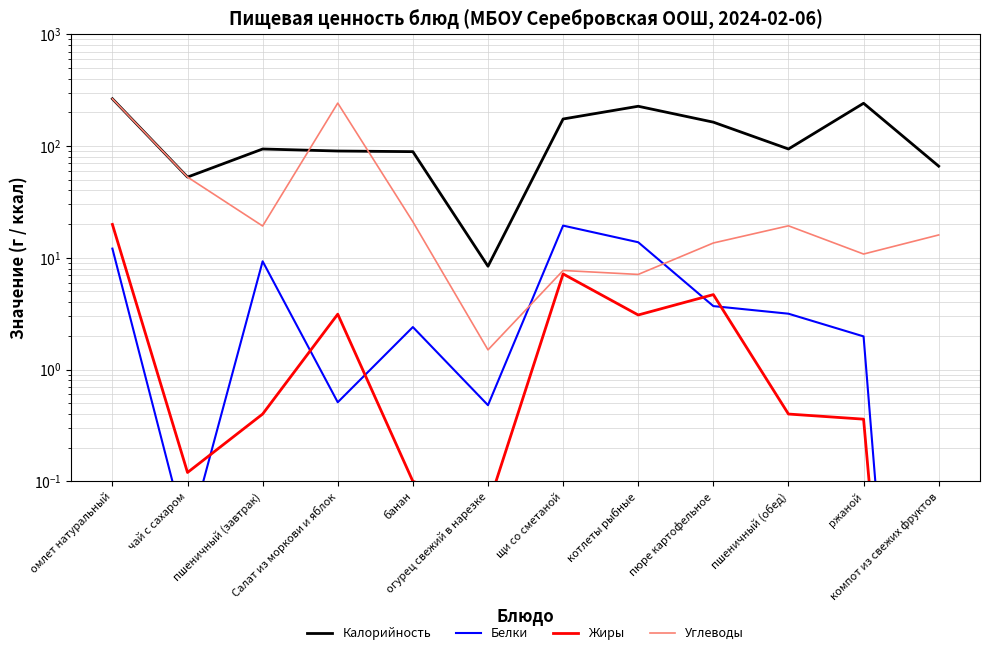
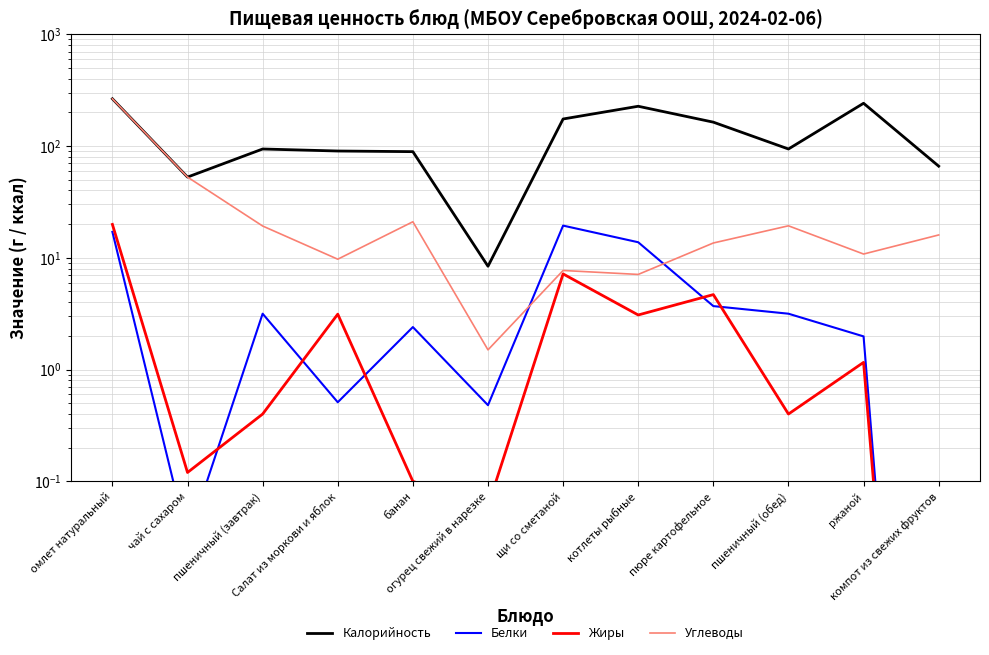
  {
    "Калорийность": {
      "пшеничный (завтрак)": 90,
      "Салат из моркови и яблок": 90,
      "банан": 90,
      "огурец свежий в нарезке": 8,
      "щи со сметаной": 170,
      "котлеты рыбные": 230,
      "пюре картофельное": 160,
      "пшеничный (обед)": 90,
      "ржаной": 240,
      "компот из свежих фруктов": 70
    },
    "Белки": {
-     "омлет натуральный": 12,
-     "пшеничный (завтрак)": 9,
+     "омлет натуральный": 17,
+     "пшеничный (завтрак)": 3.2,
      "Салат из моркови и яблок": 0.5,
      "банан": 2.4,
      "огурец свежий в нарезке": 0.5,
      "щи со сметаной": 19,
      "котлеты рыбные": 14,
      "пюре картофельное": 3.7,
      "пшеничный (обед)": 3.2,
      "ржаной": 2.0
    },
    "Жиры": {
      "омлет натуральный": 20,
      "чай с сахаром": 0.12,
      "пшеничный (завтрак)": 0.40,
      "Салат из моркови и яблок": 3.1,
      "банан": 0.10,
      "щи со сметаной": 7,
      "котлеты рыбные": 3.1,
      "пюре картофельное": 4.7,
      "пшеничный (обед)": 0.40,
-     "ржаной": 0.36
+     "ржаной": 1.2
    },
    "Углеводы": {
      "пшеничный (завтрак)": 19,
-     "Салат из моркови и яблок": 240,
+     "Салат из моркови и яблок": 10,
      "банан": 21,
      "огурец свежий в нарезке": 1.5,
      "щи со сметаной": 8,
      "котлеты рыбные": 7,
      "пюре картофельное": 14,
      "пшеничный (обед)": 19,
      "ржаной": 11,
      "компот из свежих фруктов": 16
    }
  }
